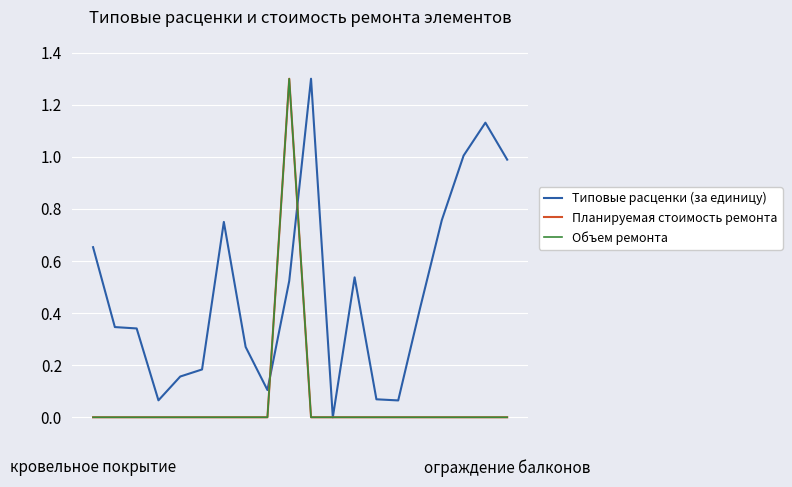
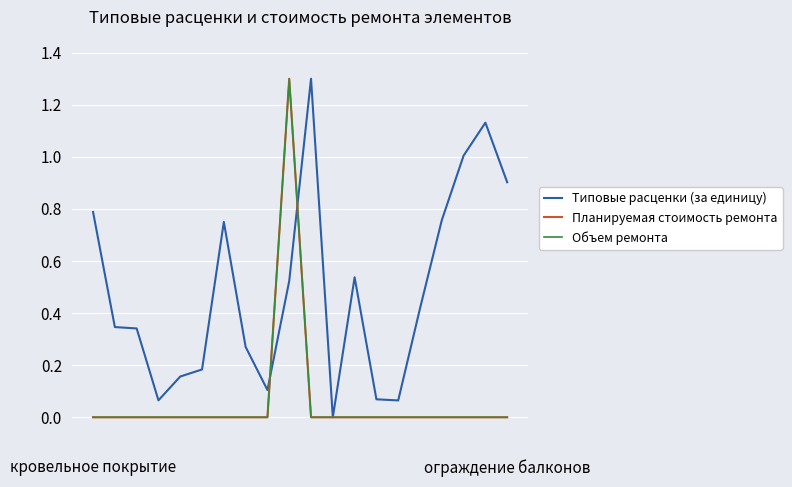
  {
    "Типовые расценки (за единицу)": {
-     "кровельное покрытие": 0.65,
-     "ограждение балконов": 0.99
+     "кровельное покрытие": 0.79,
+     "ограждение балконов": 0.90
    },
    "Объем ремонта": {
      "кровельное покрытие": 0.00,
      "ограждение балконов": 0.00
    }
  }
